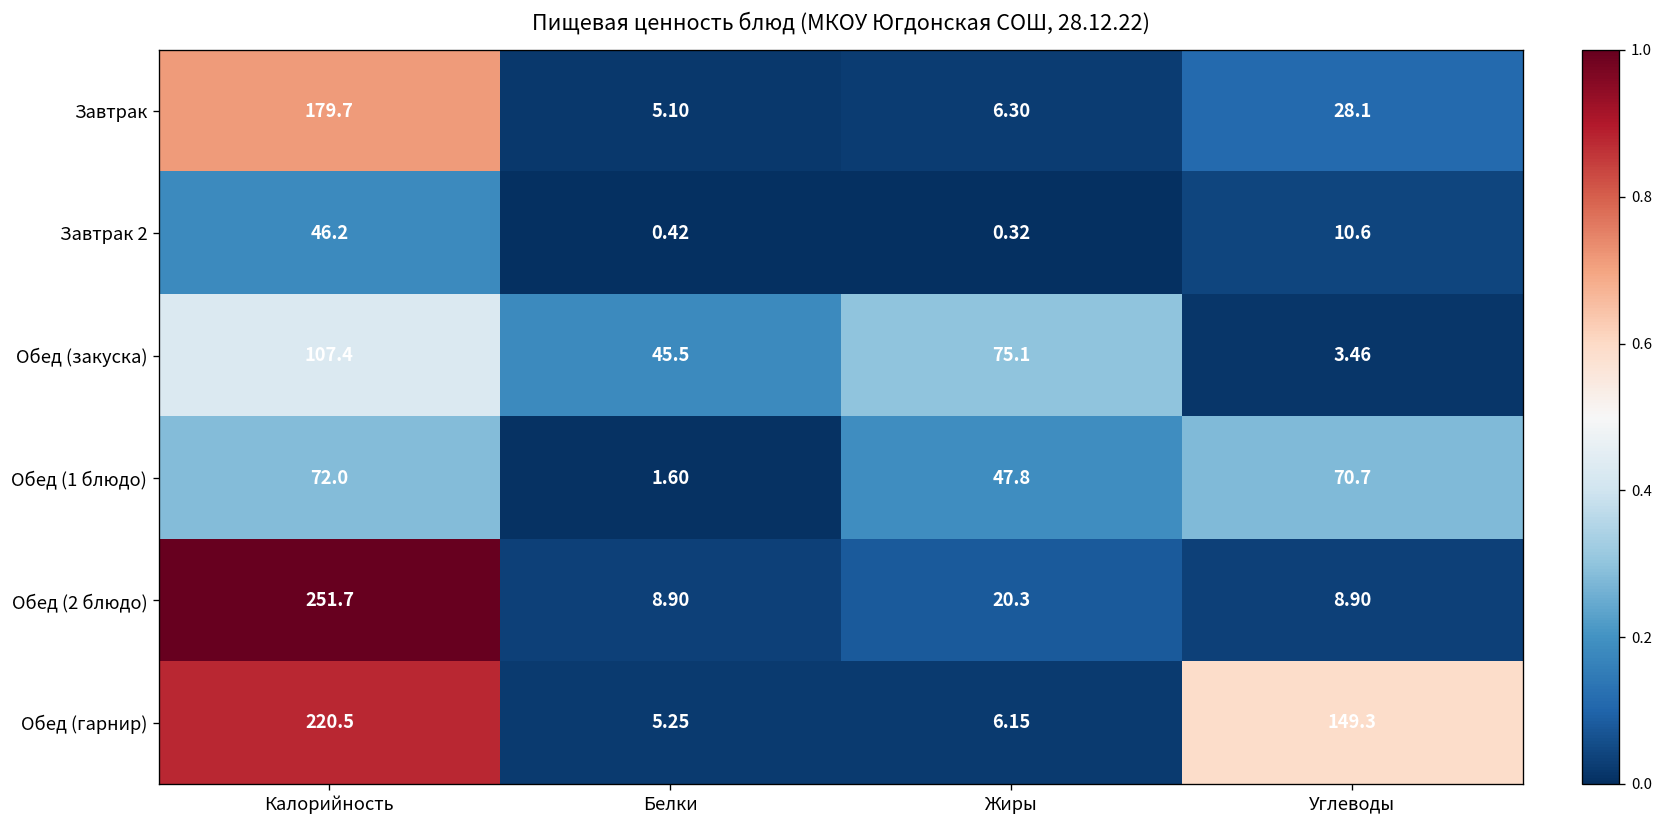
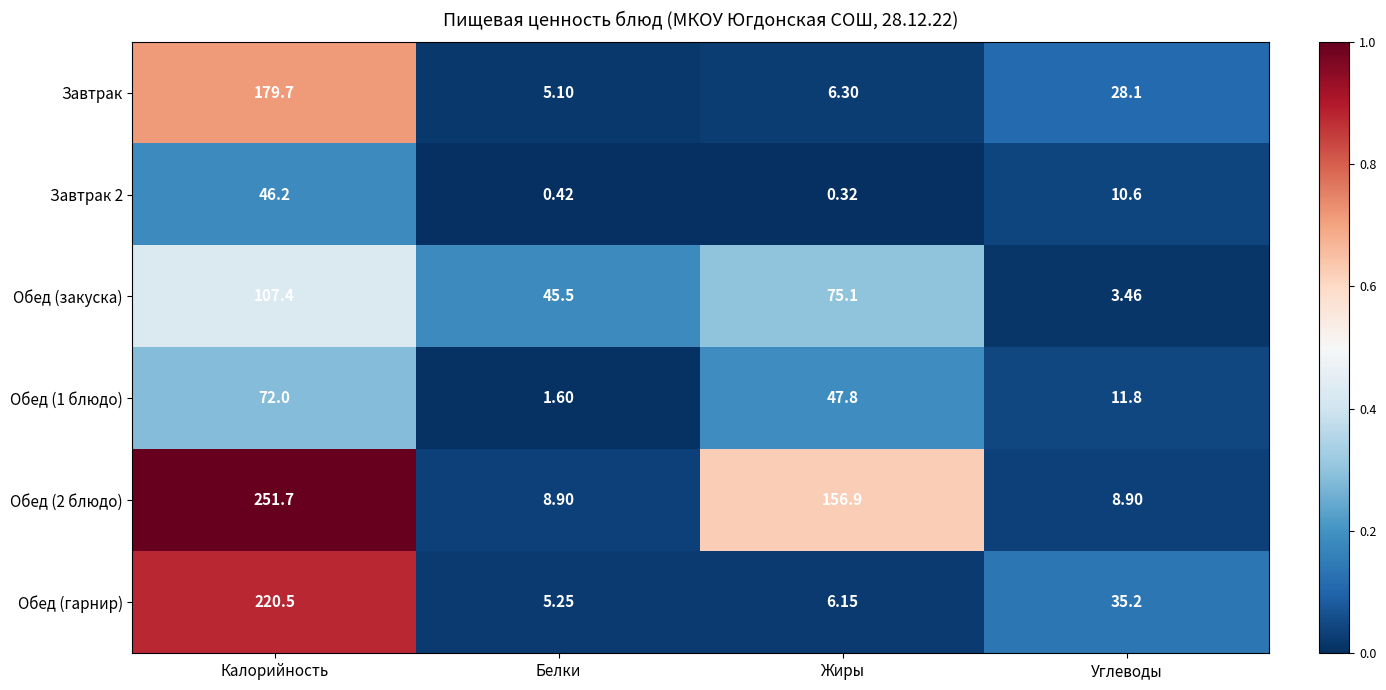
  {
    "Завтрак": {
      "Калорийность": 179.7,
      "Белки": 5.10,
      "Жиры": 6.30,
      "Углеводы": 28.1
    },
    "Завтрак 2": {
      "Калорийность": 46.2,
      "Белки": 0.42,
      "Жиры": 0.32,
      "Углеводы": 10.6
    },
    "Обед (закуска)": {
      "Белки": 45.5,
      "Жиры": 75.1,
      "Углеводы": 3.46
    },
    "Обед (1 блюдо)": {
      "Калорийность": 72.0,
      "Белки": 1.60,
      "Жиры": 47.8,
-     "Углеводы": 70.7
+     "Углеводы": 11.8
    },
    "Обед (2 блюдо)": {
      "Калорийность": 251.7,
      "Белки": 8.90,
-     "Жиры": 20.3,
+     "Жиры": 156.9,
      "Углеводы": 8.90
    },
    "Обед (гарнир)": {
      "Калорийность": 220.5,
      "Белки": 5.25,
      "Жиры": 6.15,
-     "Углеводы": 149.3
+     "Углеводы": 35.2
    }
  }
